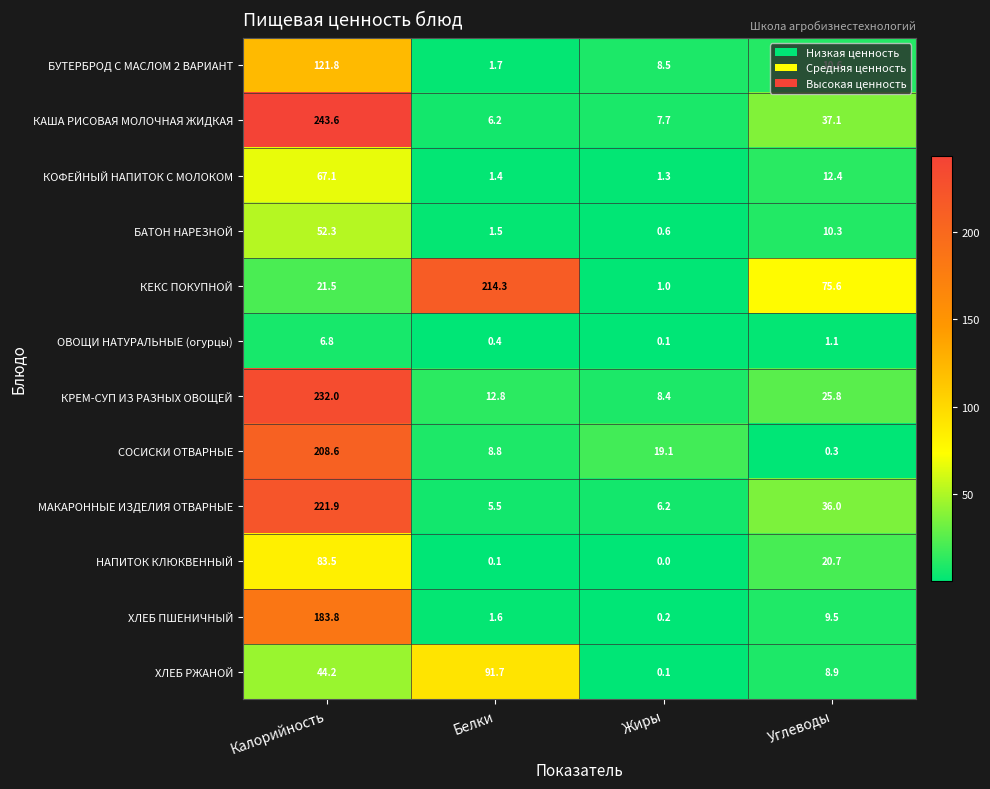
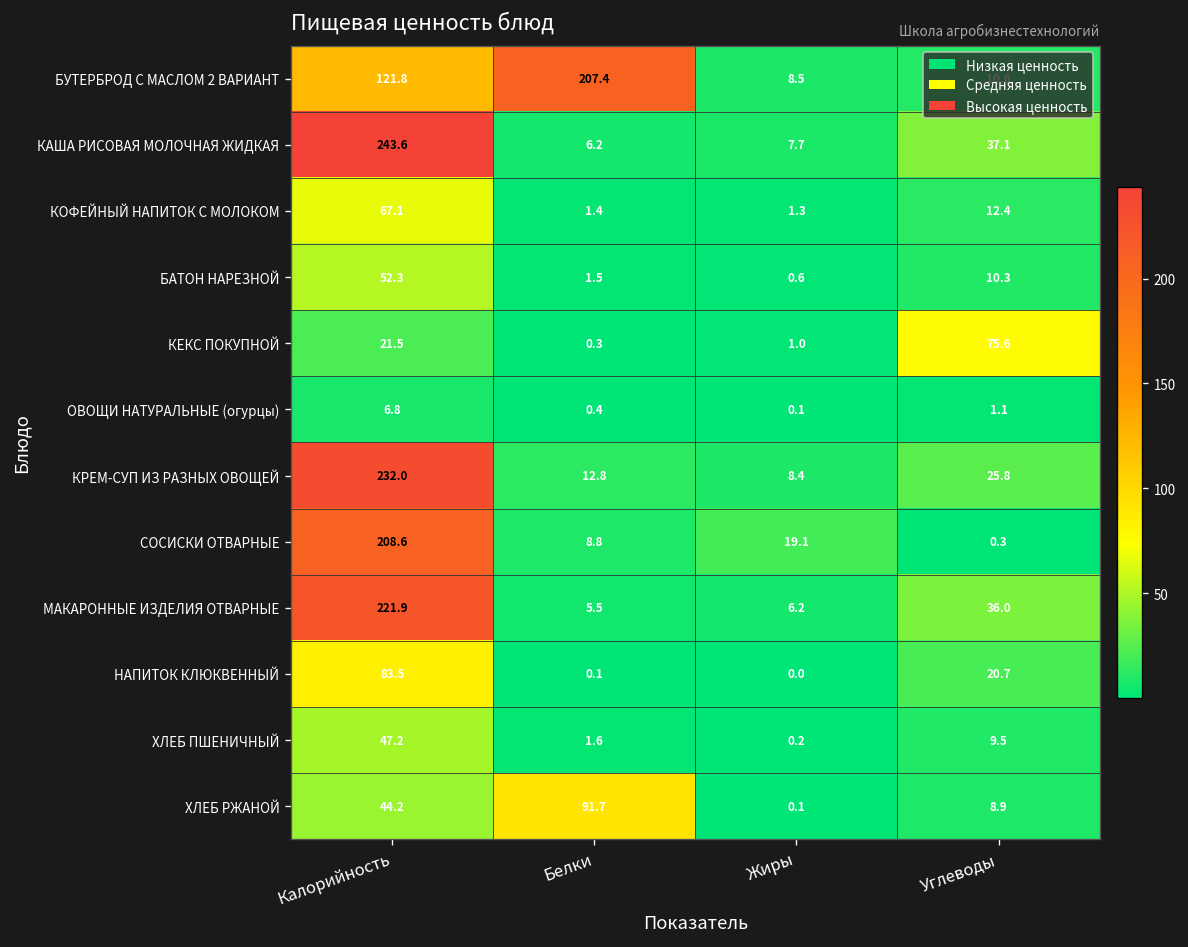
  {
    "БУТЕРБРОД С МАСЛОМ 2 ВАРИАНТ": {
      "Калорийность": 121.8,
-     "Белки": 1.7,
+     "Белки": 207.4,
      "Жиры": 8.5
    },
    "КАША РИСОВАЯ МОЛОЧНАЯ ЖИДКАЯ": {
      "Калорийность": 243.6,
      "Белки": 6.2,
      "Жиры": 7.7,
      "Углеводы": 37.1
    },
    "КОФЕЙНЫЙ НАПИТОК С МОЛОКОМ": {
      "Калорийность": 67.1,
      "Белки": 1.4,
      "Жиры": 1.3,
      "Углеводы": 12.4
    },
    "БАТОН НАРЕЗНОЙ": {
      "Калорийность": 52.3,
      "Белки": 1.5,
      "Жиры": 0.6,
      "Углеводы": 10.3
    },
    "КЕКС ПОКУПНОЙ": {
      "Калорийность": 21.5,
-     "Белки": 214.3,
+     "Белки": 0.3,
      "Жиры": 1.0,
      "Углеводы": 75.6
    },
    "ОВОЩИ НАТУРАЛЬНЫЕ (огурцы)": {
      "Калорийность": 6.8,
      "Белки": 0.4,
      "Жиры": 0.1,
      "Углеводы": 1.1
    },
    "КРЕМ-СУП ИЗ РАЗНЫХ ОВОЩЕЙ": {
      "Калорийность": 232.0,
      "Белки": 12.8,
      "Жиры": 8.4,
      "Углеводы": 25.8
    },
    "СОСИСКИ ОТВАРНЫЕ": {
      "Калорийность": 208.6,
      "Белки": 8.8,
      "Жиры": 19.1,
      "Углеводы": 0.3
    },
    "МАКАРОННЫЕ ИЗДЕЛИЯ ОТВАРНЫЕ": {
      "Калорийность": 221.9,
      "Белки": 5.5,
      "Жиры": 6.2,
      "Углеводы": 36.0
    },
    "НАПИТОК КЛЮКВЕННЫЙ": {
      "Калорийность": 83.5,
      "Белки": 0.1,
      "Жиры": 0.0,
      "Углеводы": 20.7
    },
    "ХЛЕБ ПШЕНИЧНЫЙ": {
-     "Калорийность": 183.8,
+     "Калорийность": 47.2,
      "Белки": 1.6,
      "Жиры": 0.2,
      "Углеводы": 9.5
    },
    "ХЛЕБ РЖАНОЙ": {
      "Калорийность": 44.2,
      "Белки": 91.7,
      "Жиры": 0.1,
      "Углеводы": 8.9
    }
  }
